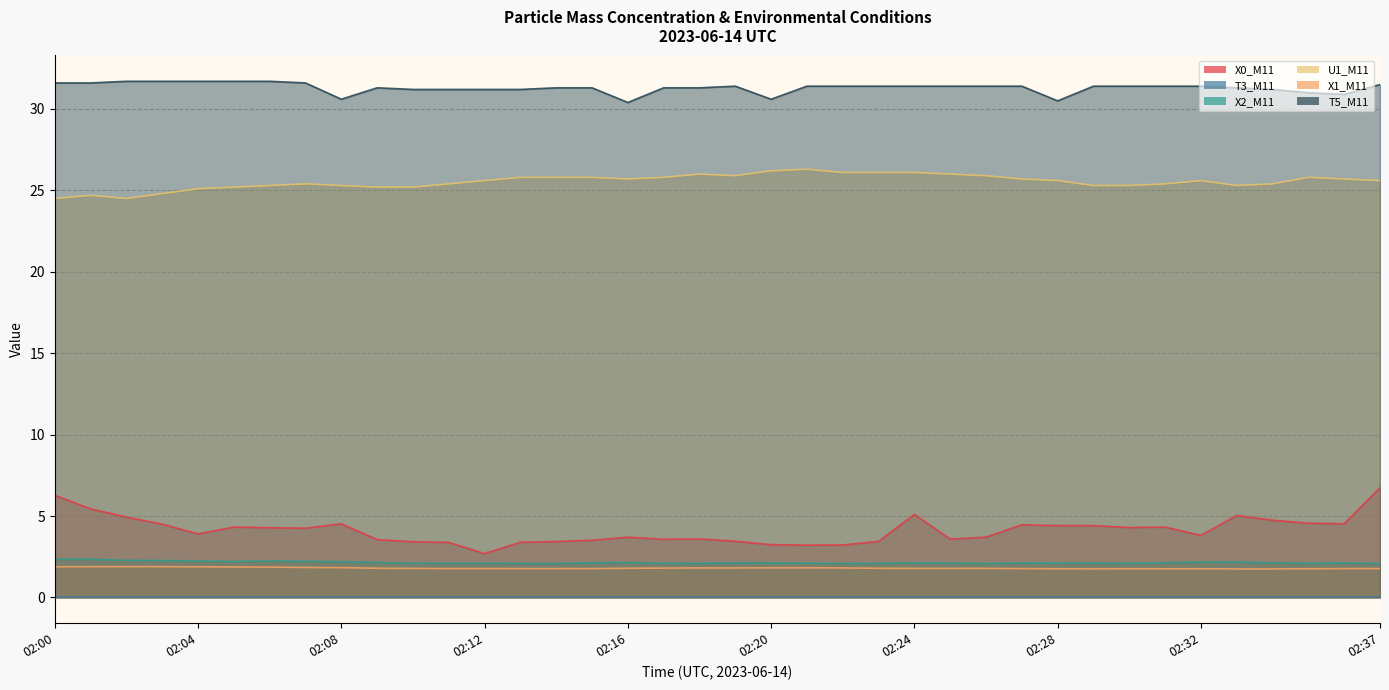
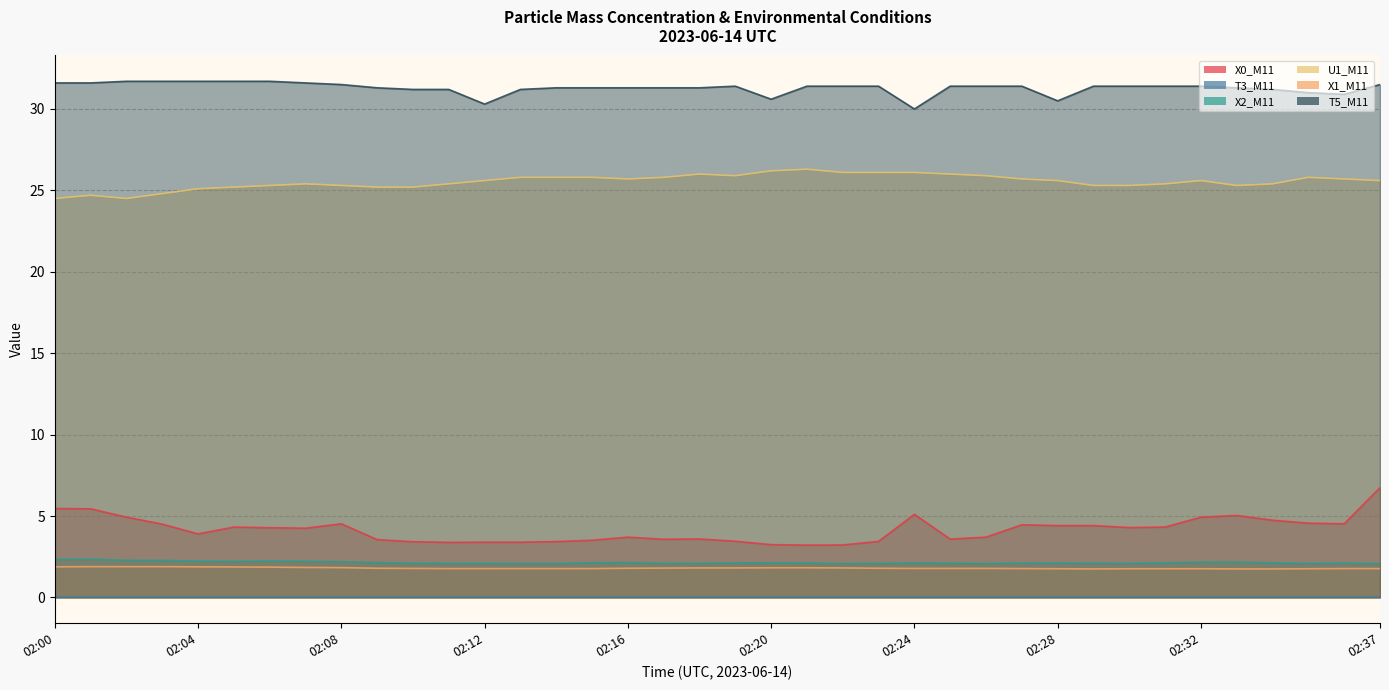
  {
    "X0_M11": {
-     "02:00": 6.3,
+     "02:00": 5.5,
      "02:04": 3.9,
      "02:08": 4.5,
-     "02:12": 2.7,
+     "02:12": 3.4,
      "02:16": 3.7,
      "02:20": 3.2,
      "02:24": 5.1,
      "02:28": 4.4,
-     "02:32": 3.8,
+     "02:32": 4.9,
      "02:37": 6.7
    },
    "T5_M11": {
      "02:00": 31.6,
      "02:04": 31.7,
-     "02:08": 30.6,
-     "02:12": 31.2,
-     "02:16": 30.4,
+     "02:08": 31.5,
+     "02:12": 30.3,
+     "02:16": 31.3,
      "02:20": 30.6,
-     "02:24": 31.4,
+     "02:24": 30.0,
      "02:28": 30.5,
      "02:37": 31.5
    }
  }
